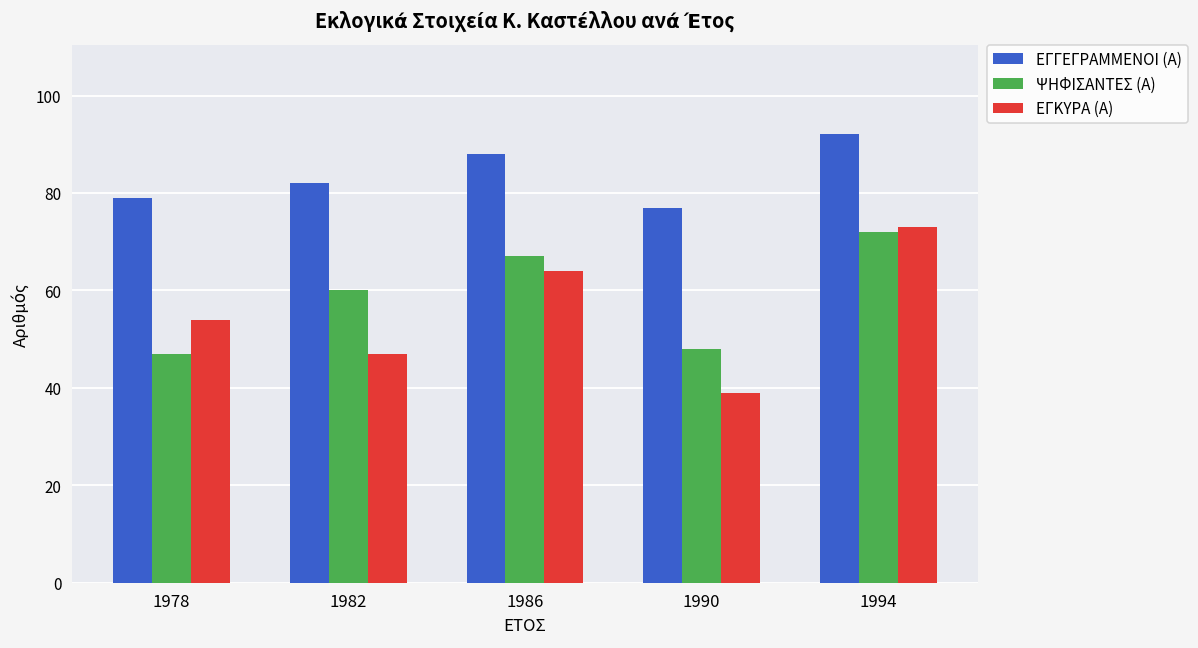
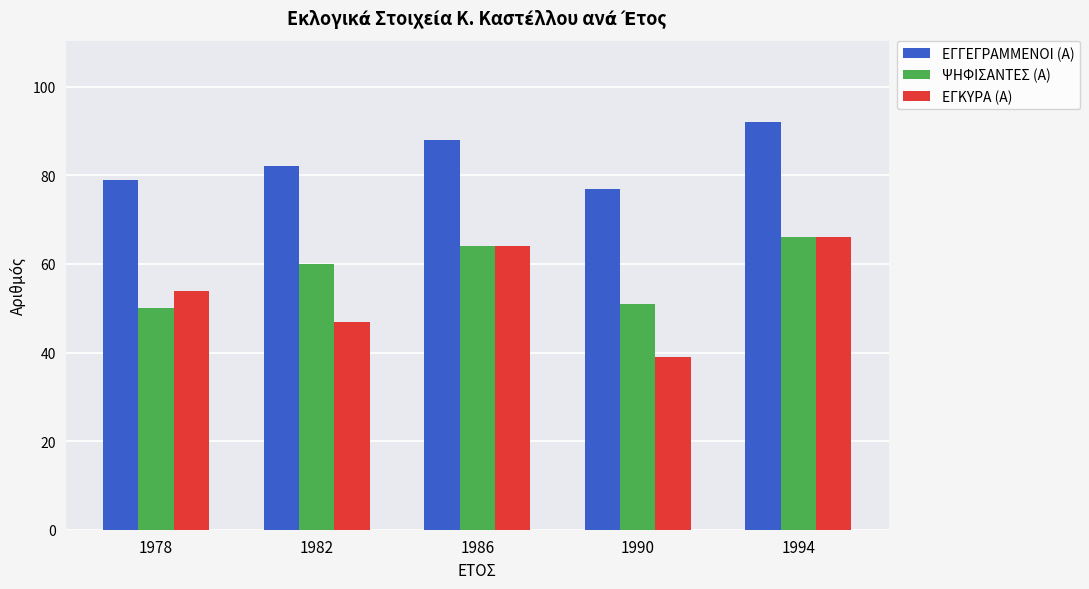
  {
    "ΕΓΓΕΓΡΑΜΜΕΝΟΙ (Α)": {
      "1978": 79,
      "1982": 82,
      "1986": 88,
      "1990": 77,
      "1994": 92
    },
    "ΨΗΦΙΣΑΝΤΕΣ (Α)": {
-     "1978": 47,
+     "1978": 50,
      "1982": 60,
-     "1986": 67,
-     "1990": 48,
-     "1994": 72
+     "1986": 64,
+     "1990": 51,
+     "1994": 66
    },
    "ΕΓΚΥΡΑ (Α)": {
      "1978": 54,
      "1982": 47,
      "1986": 64,
      "1990": 39,
-     "1994": 73
+     "1994": 66
    }
  }
